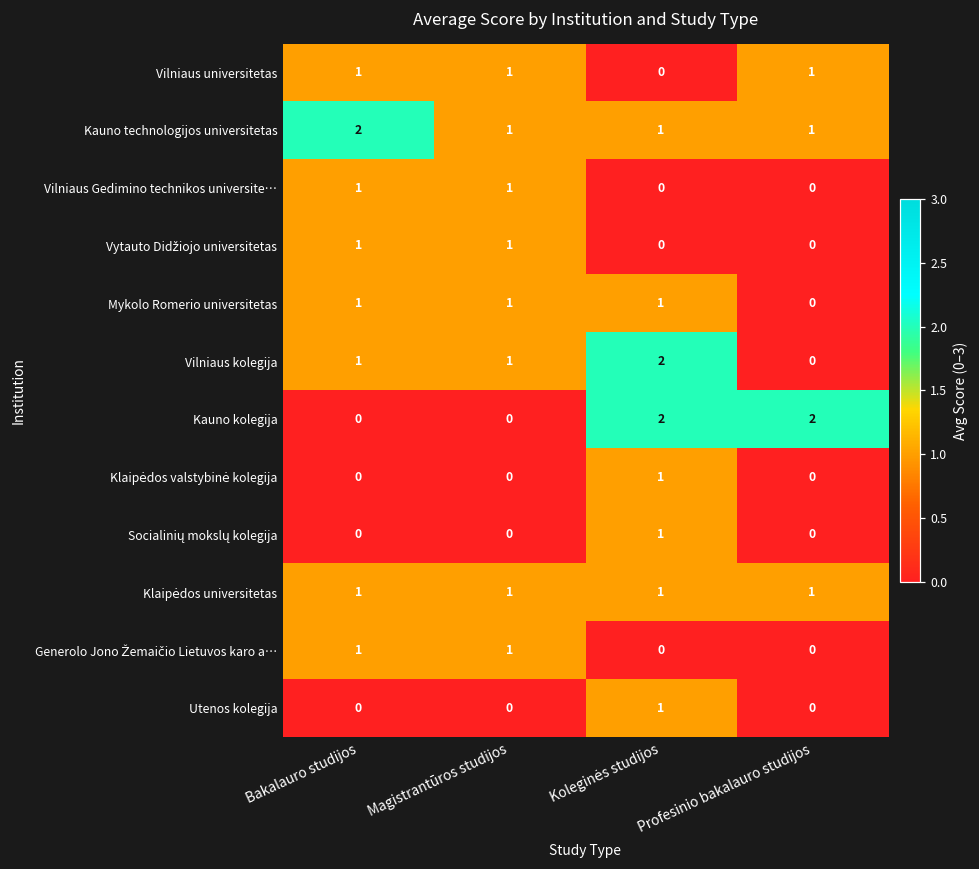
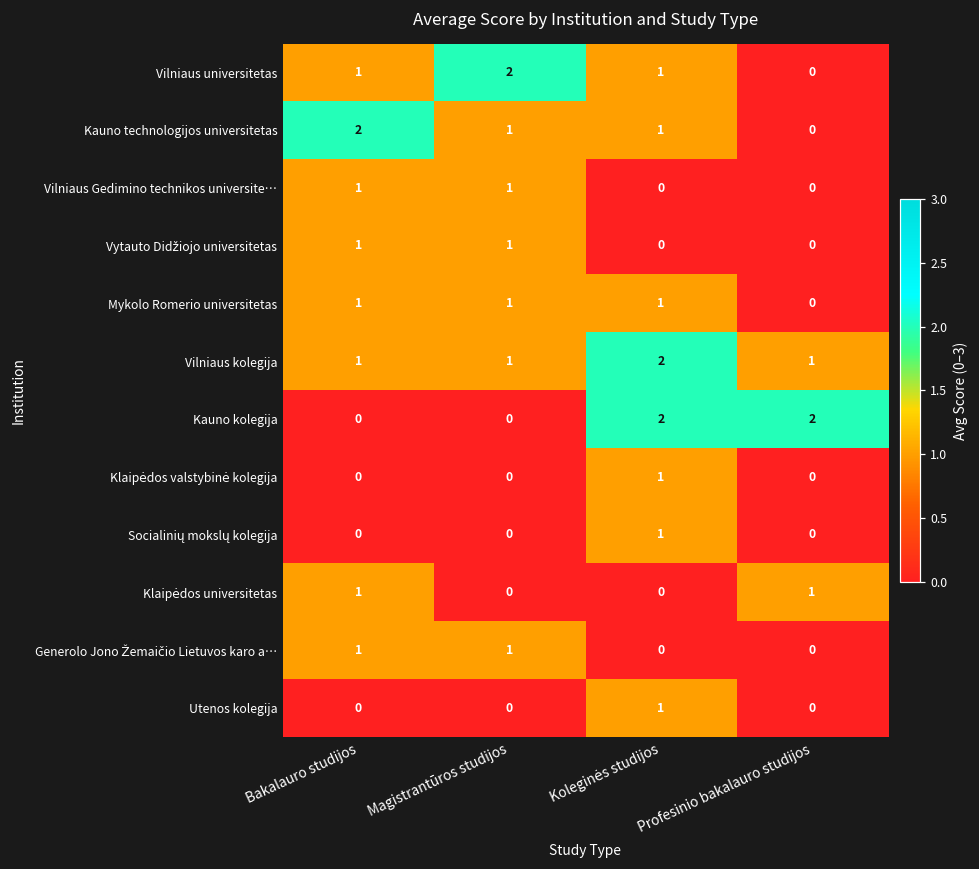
  {
    "Vilniaus universitetas": {
      "Bakalauro studijos": 1,
-     "Magistrantūros studijos": 1,
-     "Koleginės studijos": 0,
-     "Profesinio bakalauro studijos": 1
+     "Magistrantūros studijos": 2,
+     "Koleginės studijos": 1,
+     "Profesinio bakalauro studijos": 0
    },
    "Kauno technologijos universitetas": {
      "Bakalauro studijos": 2,
      "Magistrantūros studijos": 1,
      "Koleginės studijos": 1,
-     "Profesinio bakalauro studijos": 1
+     "Profesinio bakalauro studijos": 0
    },
    "Vilniaus Gedimino technikos universite…": {
      "Bakalauro studijos": 1,
      "Magistrantūros studijos": 1,
      "Koleginės studijos": 0,
      "Profesinio bakalauro studijos": 0
    },
    "Vytauto Didžiojo universitetas": {
      "Bakalauro studijos": 1,
      "Magistrantūros studijos": 1,
      "Koleginės studijos": 0,
      "Profesinio bakalauro studijos": 0
    },
    "Mykolo Romerio universitetas": {
      "Bakalauro studijos": 1,
      "Magistrantūros studijos": 1,
      "Koleginės studijos": 1,
      "Profesinio bakalauro studijos": 0
    },
    "Vilniaus kolegija": {
      "Bakalauro studijos": 1,
      "Magistrantūros studijos": 1,
      "Koleginės studijos": 2,
-     "Profesinio bakalauro studijos": 0
+     "Profesinio bakalauro studijos": 1
    },
    "Kauno kolegija": {
      "Bakalauro studijos": 0,
      "Magistrantūros studijos": 0,
      "Koleginės studijos": 2,
      "Profesinio bakalauro studijos": 2
    },
    "Klaipėdos valstybinė kolegija": {
      "Bakalauro studijos": 0,
      "Magistrantūros studijos": 0,
      "Koleginės studijos": 1,
      "Profesinio bakalauro studijos": 0
    },
    "Socialinių mokslų kolegija": {
      "Bakalauro studijos": 0,
      "Magistrantūros studijos": 0,
      "Koleginės studijos": 1,
      "Profesinio bakalauro studijos": 0
    },
    "Klaipėdos universitetas": {
      "Bakalauro studijos": 1,
-     "Magistrantūros studijos": 1,
-     "Koleginės studijos": 1,
+     "Magistrantūros studijos": 0,
+     "Koleginės studijos": 0,
      "Profesinio bakalauro studijos": 1
    },
    "Generolo Jono Žemaičio Lietuvos karo a…": {
      "Bakalauro studijos": 1,
      "Magistrantūros studijos": 1,
      "Koleginės studijos": 0,
      "Profesinio bakalauro studijos": 0
    },
    "Utenos kolegija": {
      "Bakalauro studijos": 0,
      "Magistrantūros studijos": 0,
      "Koleginės studijos": 1,
      "Profesinio bakalauro studijos": 0
    }
  }
